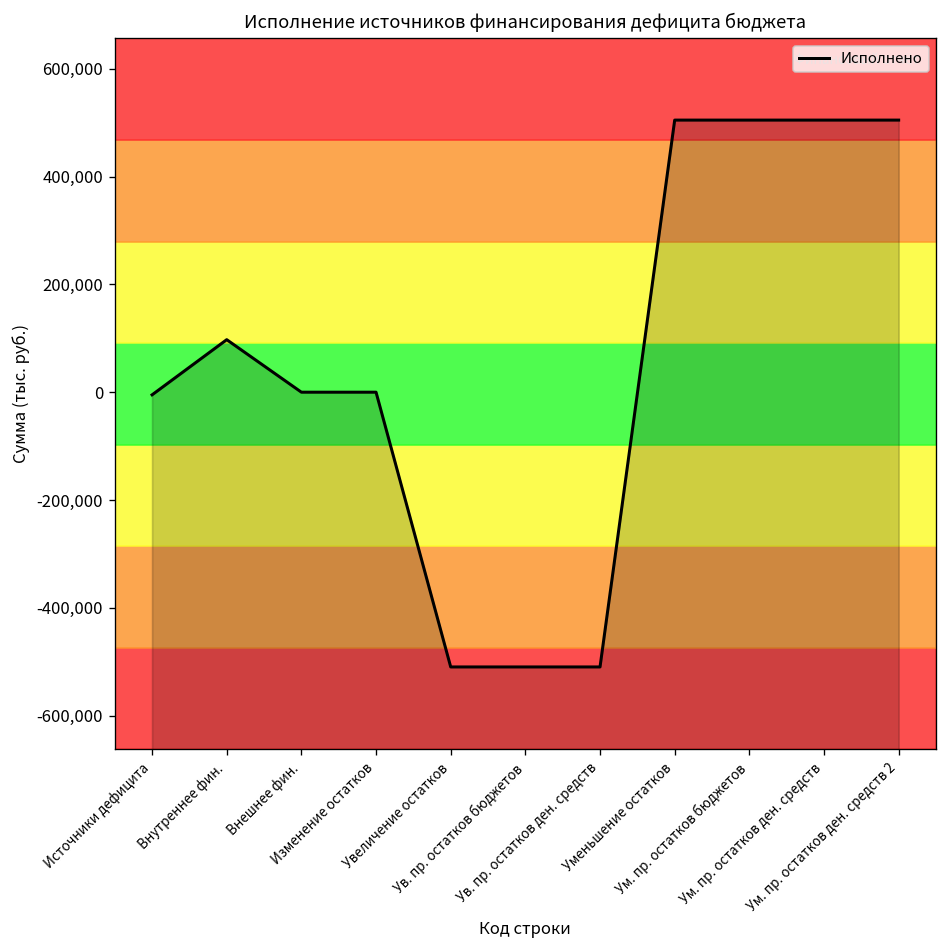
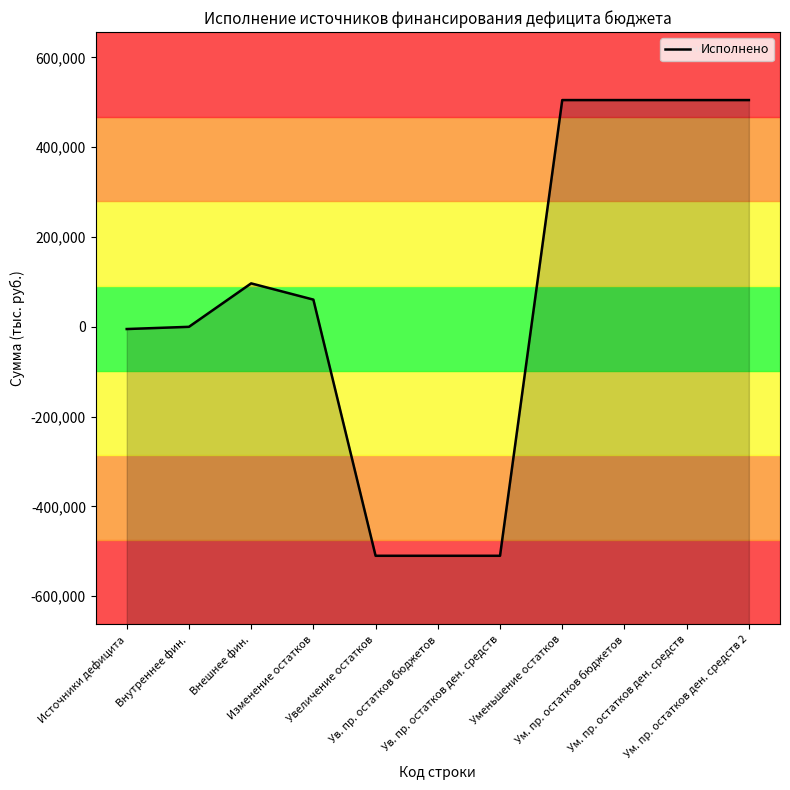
  {
    "Исполнено": {
-     "Внутреннее фин.": "100,000",
-     "Внешнее фин.": "0",
-     "Изменение остатков": "0",
+     "Внутреннее фин.": "0",
+     "Внешнее фин.": "100,000",
+     "Изменение остатков": "60,000",
      "Увеличение остатков": "-510,000",
      "Ув. пр. остатков бюджетов": "-510,000",
      "Ув. пр. остатков ден. средств": "-510,000"
    }
  }
